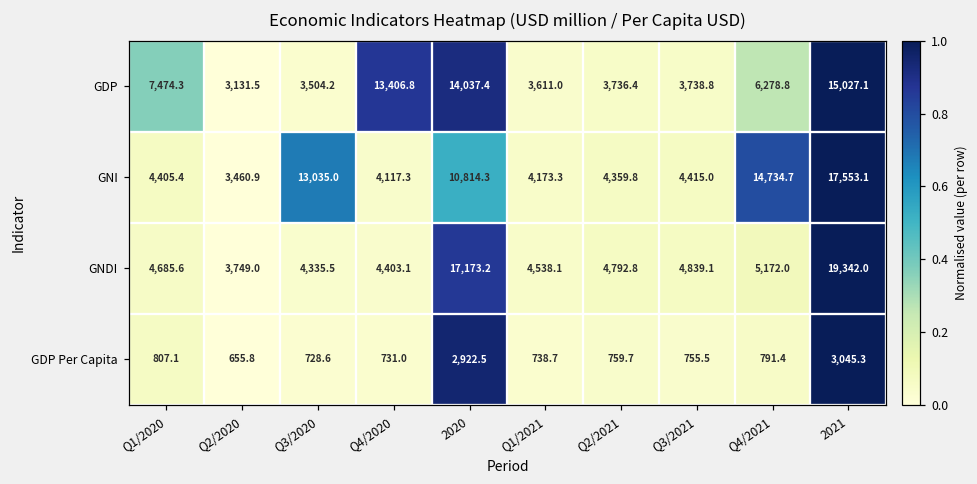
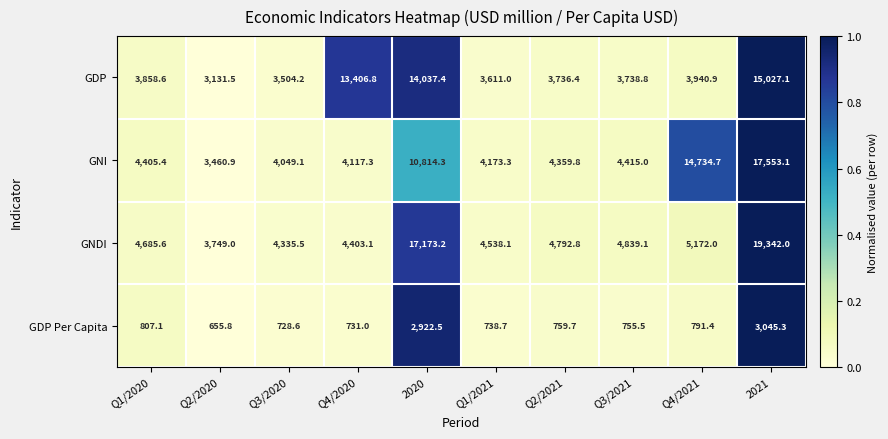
  {
    "GDP": {
-     "Q1/2020": "7,474.3",
+     "Q1/2020": "3,858.6",
      "Q2/2020": "3,131.5",
      "Q3/2020": "3,504.2",
      "Q4/2020": "13,406.8",
      "2020": "14,037.4",
      "Q1/2021": "3,611.0",
      "Q2/2021": "3,736.4",
      "Q3/2021": "3,738.8",
-     "Q4/2021": "6,278.8",
+     "Q4/2021": "3,940.9",
      "2021": "15,027.1"
    },
    "GNI": {
      "Q1/2020": "4,405.4",
      "Q2/2020": "3,460.9",
-     "Q3/2020": "13,035.0",
+     "Q3/2020": "4,049.1",
      "Q4/2020": "4,117.3",
      "2020": "10,814.3",
      "Q1/2021": "4,173.3",
      "Q2/2021": "4,359.8",
      "Q3/2021": "4,415.0",
      "Q4/2021": "14,734.7",
      "2021": "17,553.1"
    },
    "GNDI": {
      "Q1/2020": "4,685.6",
      "Q2/2020": "3,749.0",
      "Q3/2020": "4,335.5",
      "Q4/2020": "4,403.1",
      "2020": "17,173.2",
      "Q1/2021": "4,538.1",
      "Q2/2021": "4,792.8",
      "Q3/2021": "4,839.1",
      "Q4/2021": "5,172.0",
      "2021": "19,342.0"
    },
    "GDP Per Capita": {
      "Q1/2020": "807.1",
      "Q2/2020": "655.8",
      "Q3/2020": "728.6",
      "Q4/2020": "731.0",
      "2020": "2,922.5",
      "Q1/2021": "738.7",
      "Q2/2021": "759.7",
      "Q3/2021": "755.5",
      "Q4/2021": "791.4",
      "2021": "3,045.3"
    }
  }
